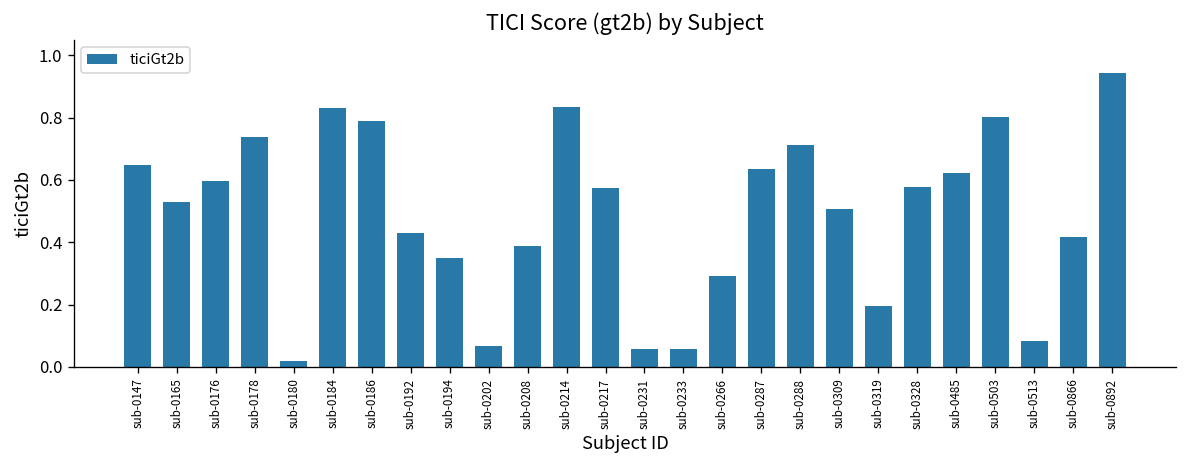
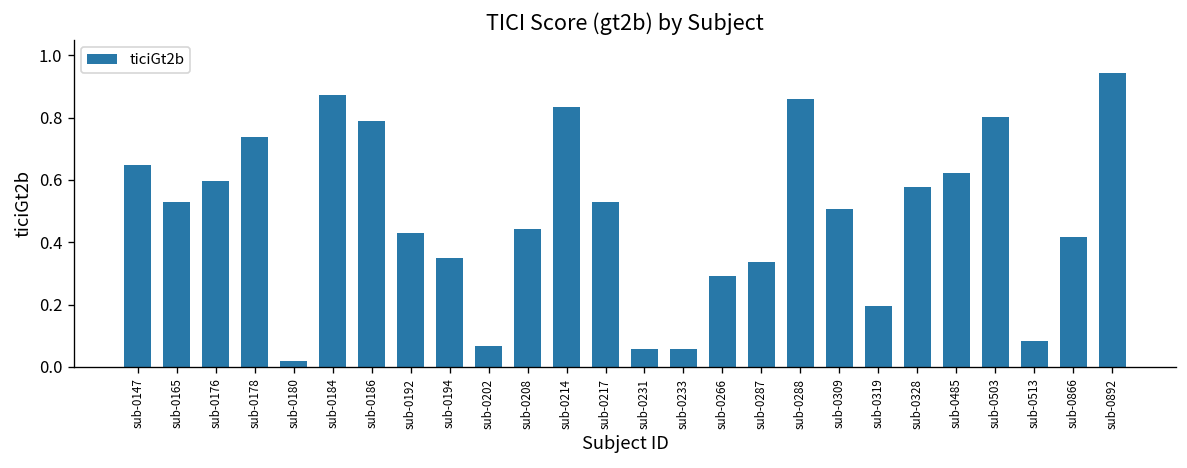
  {
    "sub-0147": 0.65,
    "sub-0165": 0.53,
    "sub-0176": 0.60,
    "sub-0178": 0.74,
    "sub-0180": 0.02,
-   "sub-0184": 0.83,
+   "sub-0184": 0.87,
    "sub-0186": 0.79,
    "sub-0192": 0.43,
    "sub-0194": 0.35,
    "sub-0202": 0.07,
-   "sub-0208": 0.39,
+   "sub-0208": 0.44,
    "sub-0214": 0.83,
-   "sub-0217": 0.58,
+   "sub-0217": 0.53,
    "sub-0231": 0.06,
    "sub-0233": 0.06,
    "sub-0266": 0.29,
-   "sub-0287": 0.64,
-   "sub-0288": 0.71,
+   "sub-0287": 0.34,
+   "sub-0288": 0.86,
    "sub-0309": 0.51,
    "sub-0319": 0.20,
    "sub-0328": 0.58,
    "sub-0485": 0.62,
    "sub-0503": 0.80,
    "sub-0513": 0.08,
    "sub-0866": 0.42,
    "sub-0892": 0.94
  }
